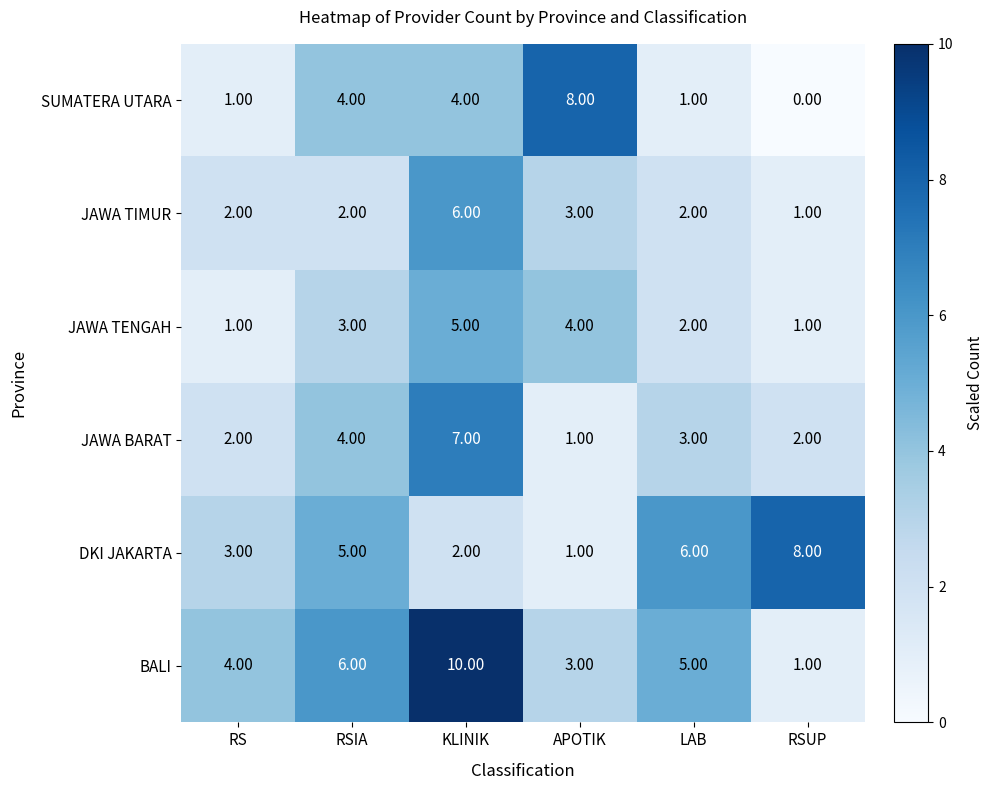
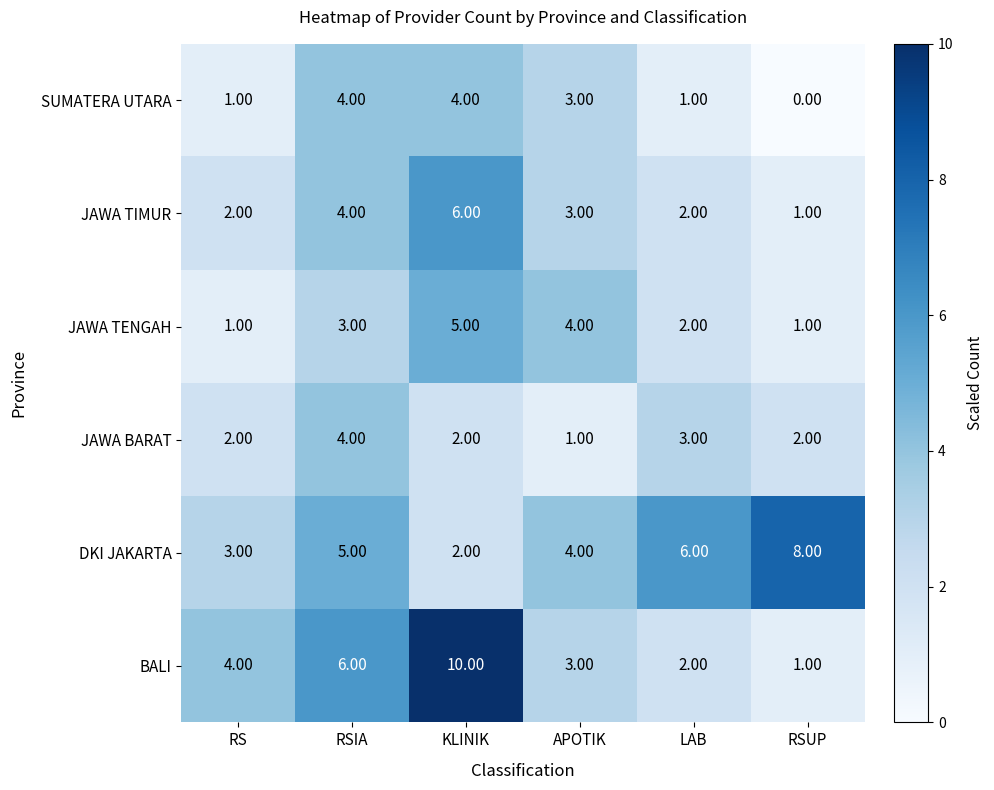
  {
    "SUMATERA UTARA": {
      "RS": 1.00,
      "RSIA": 4.00,
      "KLINIK": 4.00,
-     "APOTIK": 8.00,
+     "APOTIK": 3.00,
      "LAB": 1.00,
      "RSUP": 0.00
    },
    "JAWA TIMUR": {
      "RS": 2.00,
-     "RSIA": 2.00,
+     "RSIA": 4.00,
      "KLINIK": 6.00,
      "APOTIK": 3.00,
      "LAB": 2.00,
      "RSUP": 1.00
    },
    "JAWA TENGAH": {
      "RS": 1.00,
      "RSIA": 3.00,
      "KLINIK": 5.00,
      "APOTIK": 4.00,
      "LAB": 2.00,
      "RSUP": 1.00
    },
    "JAWA BARAT": {
      "RS": 2.00,
      "RSIA": 4.00,
-     "KLINIK": 7.00,
+     "KLINIK": 2.00,
      "APOTIK": 1.00,
      "LAB": 3.00,
      "RSUP": 2.00
    },
    "DKI JAKARTA": {
      "RS": 3.00,
      "RSIA": 5.00,
      "KLINIK": 2.00,
-     "APOTIK": 1.00,
+     "APOTIK": 4.00,
      "LAB": 6.00,
      "RSUP": 8.00
    },
    "BALI": {
      "RS": 4.00,
      "RSIA": 6.00,
      "KLINIK": 10.00,
      "APOTIK": 3.00,
-     "LAB": 5.00,
+     "LAB": 2.00,
      "RSUP": 1.00
    }
  }
